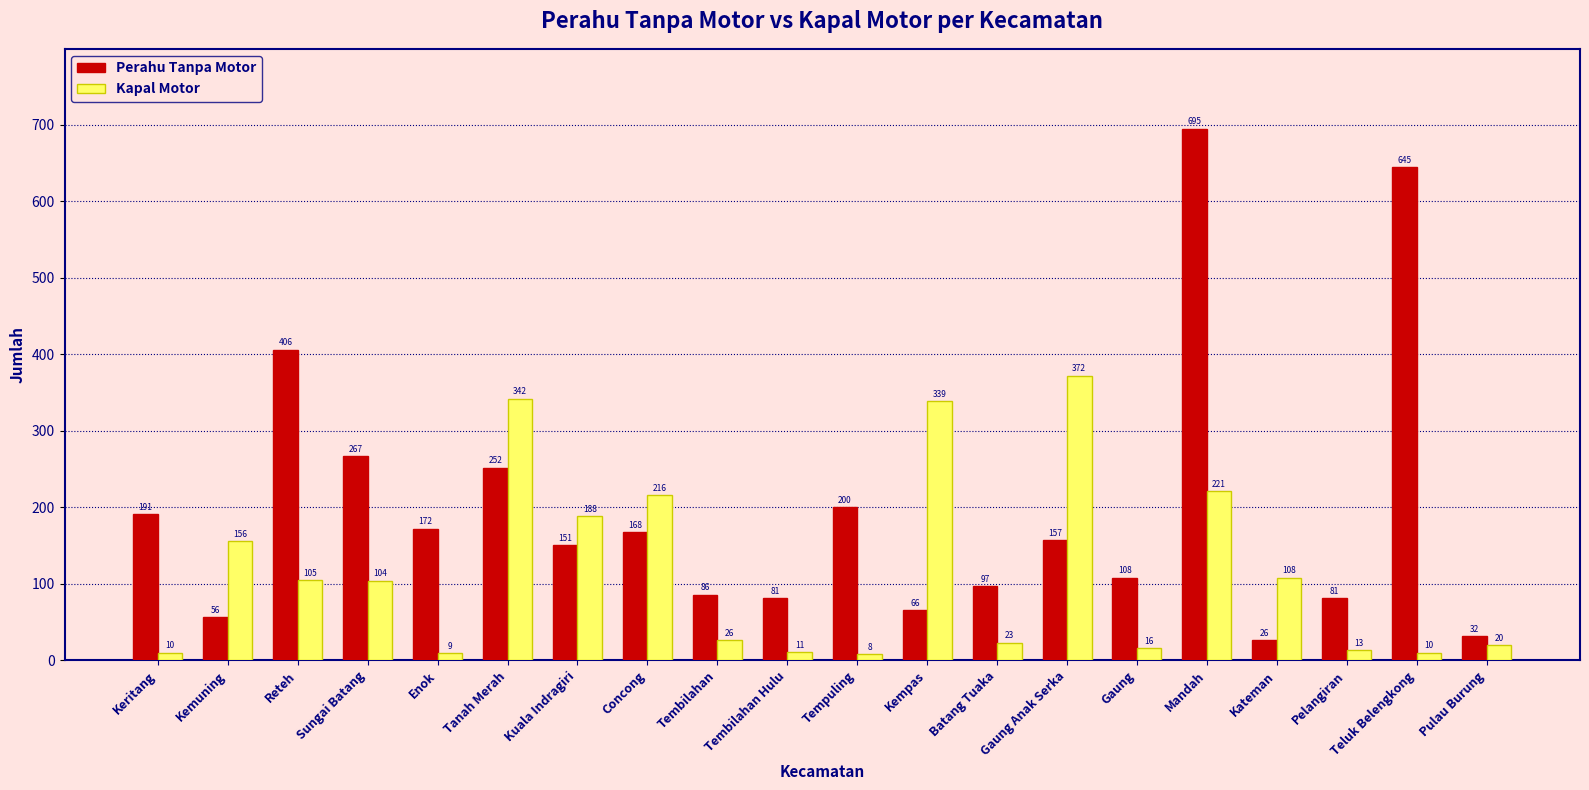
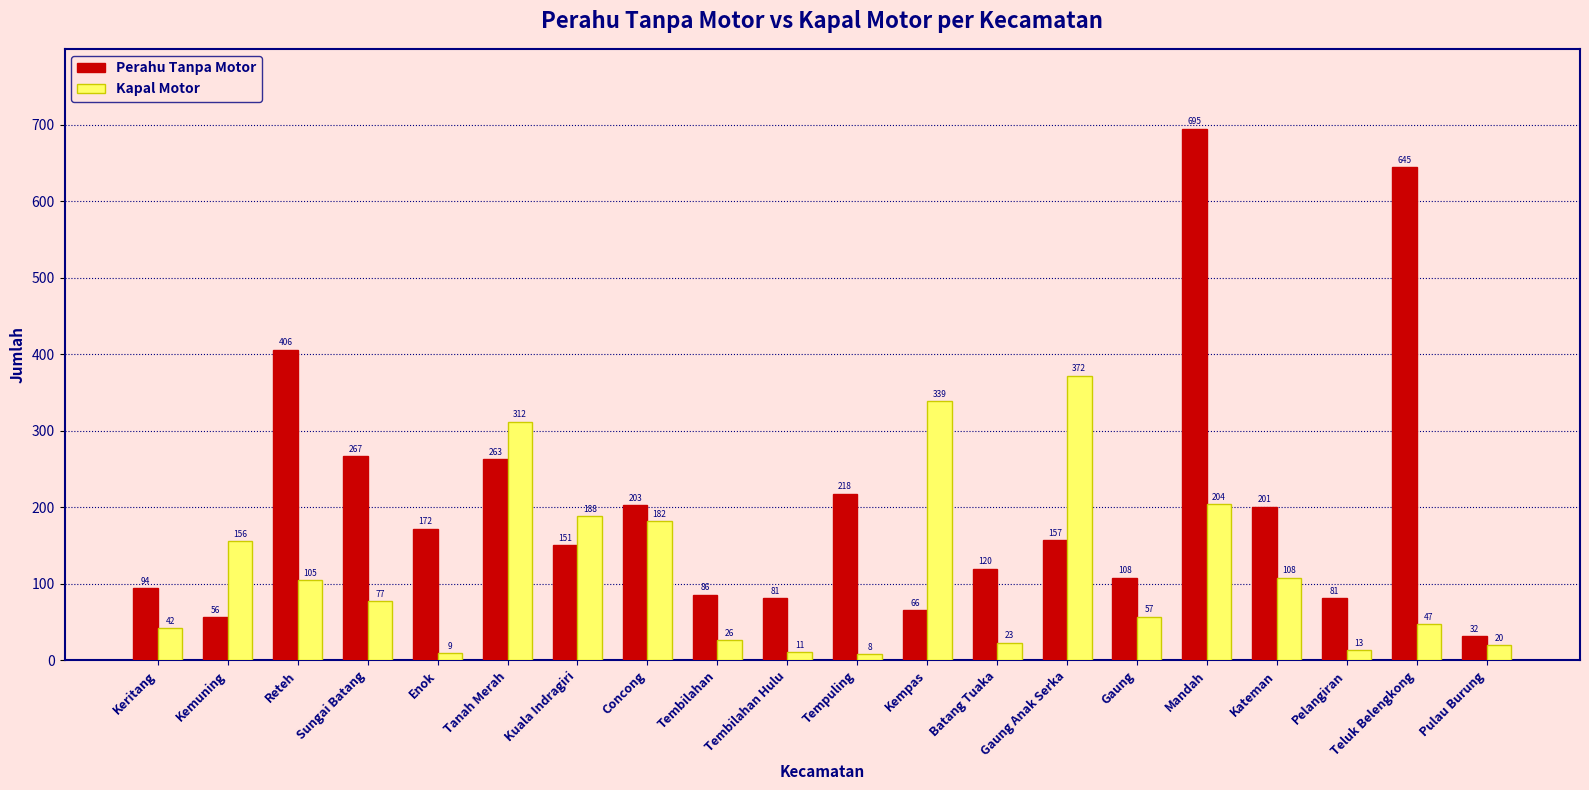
  {
    "Perahu Tanpa Motor": {
-     "Keritang": 191,
+     "Keritang": 94,
      "Kemuning": 56,
      "Reteh": 406,
      "Sungai Batang": 267,
      "Enok": 172,
-     "Tanah Merah": 252,
+     "Tanah Merah": 263,
      "Kuala Indragiri": 151,
-     "Concong": 168,
+     "Concong": 203,
      "Tembilahan": 86,
      "Tembilahan Hulu": 81,
-     "Tempuling": 200,
+     "Tempuling": 218,
      "Kempas": 66,
-     "Batang Tuaka": 97,
+     "Batang Tuaka": 120,
      "Gaung Anak Serka": 157,
      "Gaung": 108,
      "Mandah": 695,
-     "Kateman": 26,
+     "Kateman": 201,
      "Pelangiran": 81,
      "Teluk Belengkong": 645,
      "Pulau Burung": 32
    },
    "Kapal Motor": {
-     "Keritang": 10,
+     "Keritang": 42,
      "Kemuning": 156,
      "Reteh": 105,
-     "Sungai Batang": 104,
+     "Sungai Batang": 77,
      "Enok": 9,
-     "Tanah Merah": 342,
+     "Tanah Merah": 312,
      "Kuala Indragiri": 188,
-     "Concong": 216,
+     "Concong": 182,
      "Tembilahan": 26,
      "Tembilahan Hulu": 11,
      "Tempuling": 8,
      "Kempas": 339,
      "Batang Tuaka": 23,
      "Gaung Anak Serka": 372,
-     "Gaung": 16,
-     "Mandah": 221,
+     "Gaung": 57,
+     "Mandah": 204,
      "Kateman": 108,
      "Pelangiran": 13,
-     "Teluk Belengkong": 10,
+     "Teluk Belengkong": 47,
      "Pulau Burung": 20
    }
  }
